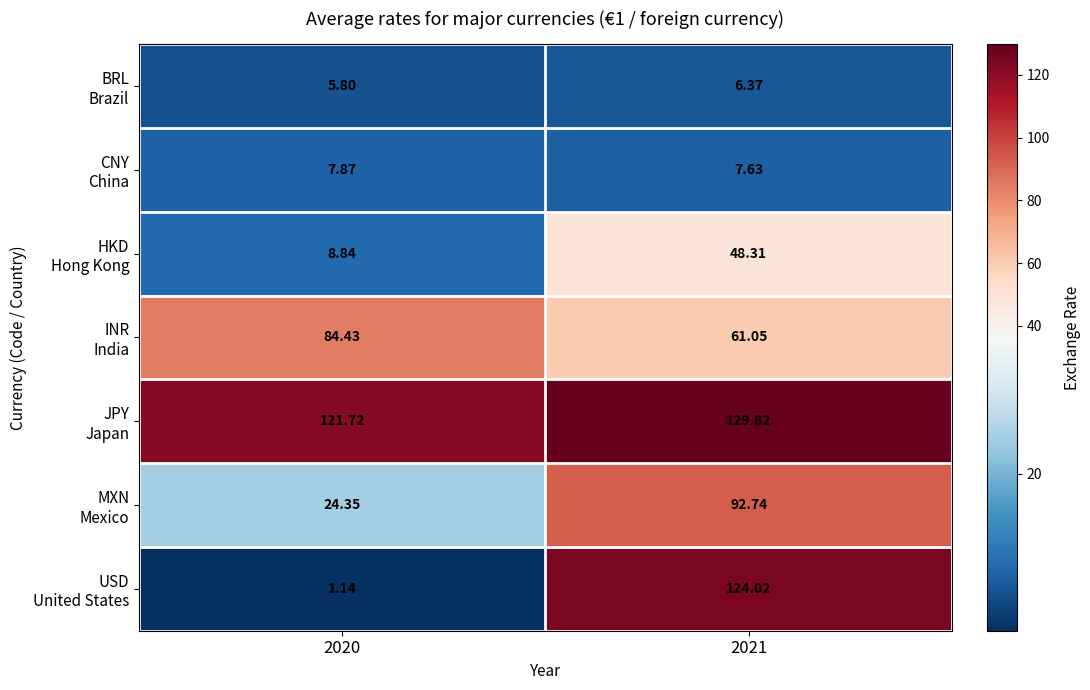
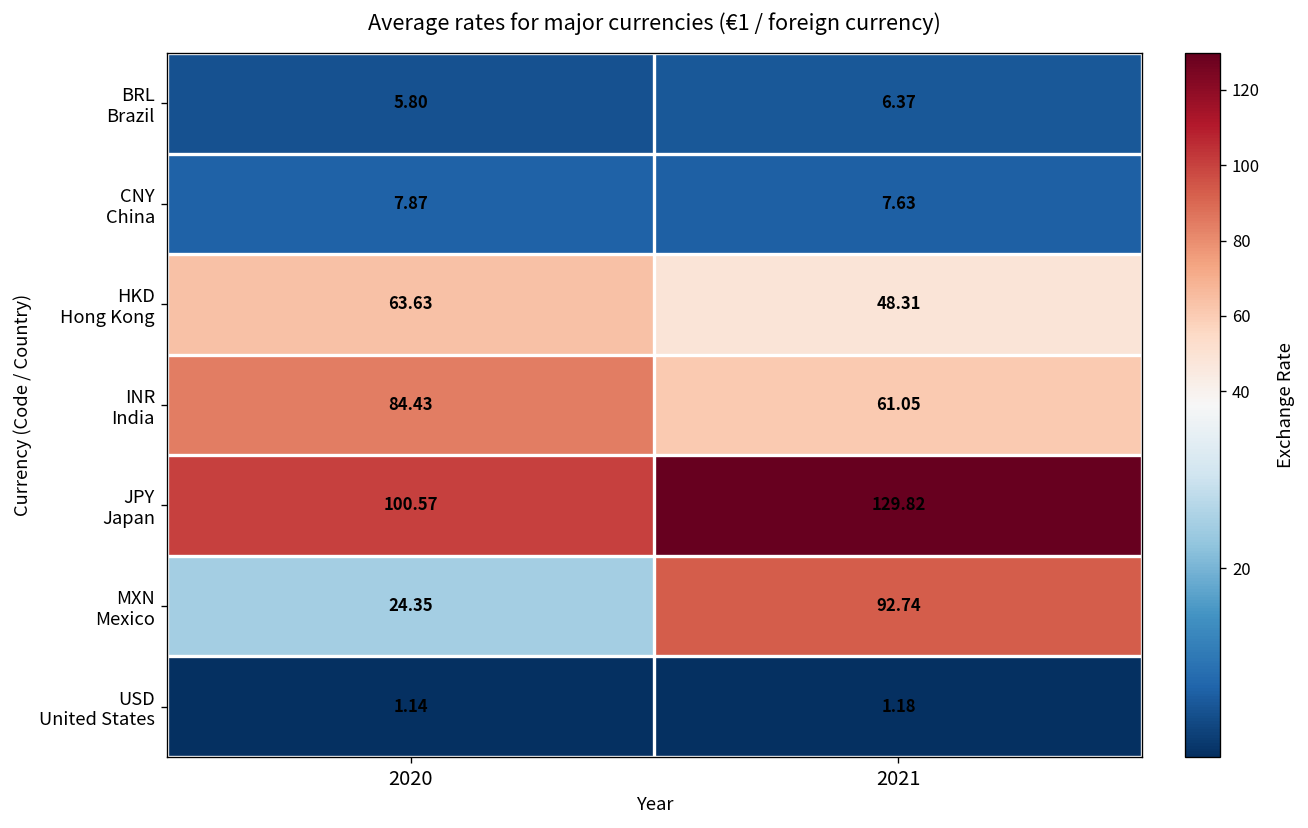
  {
    "BRL Brazil": {
      "2020": 5.80,
      "2021": 6.37
    },
    "CNY China": {
      "2020": 7.87,
      "2021": 7.63
    },
    "HKD Hong Kong": {
-     "2020": 8.84,
+     "2020": 63.63,
      "2021": 48.31
    },
    "INR India": {
      "2020": 84.43,
      "2021": 61.05
    },
    "JPY Japan": {
-     "2020": 121.72,
+     "2020": 100.57,
      "2021": 129.82
    },
    "MXN Mexico": {
      "2020": 24.35,
      "2021": 92.74
    },
    "USD United States": {
      "2020": 1.14,
-     "2021": 124.02
+     "2021": 1.18
    }
  }
